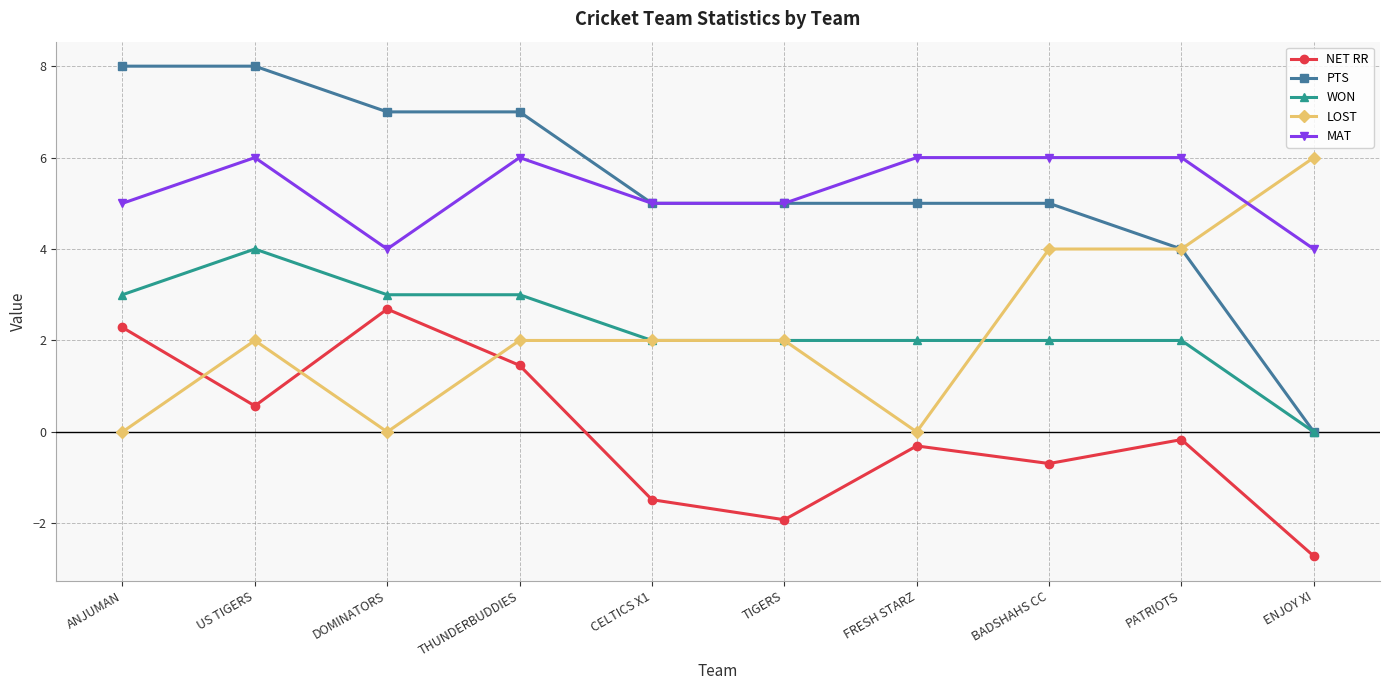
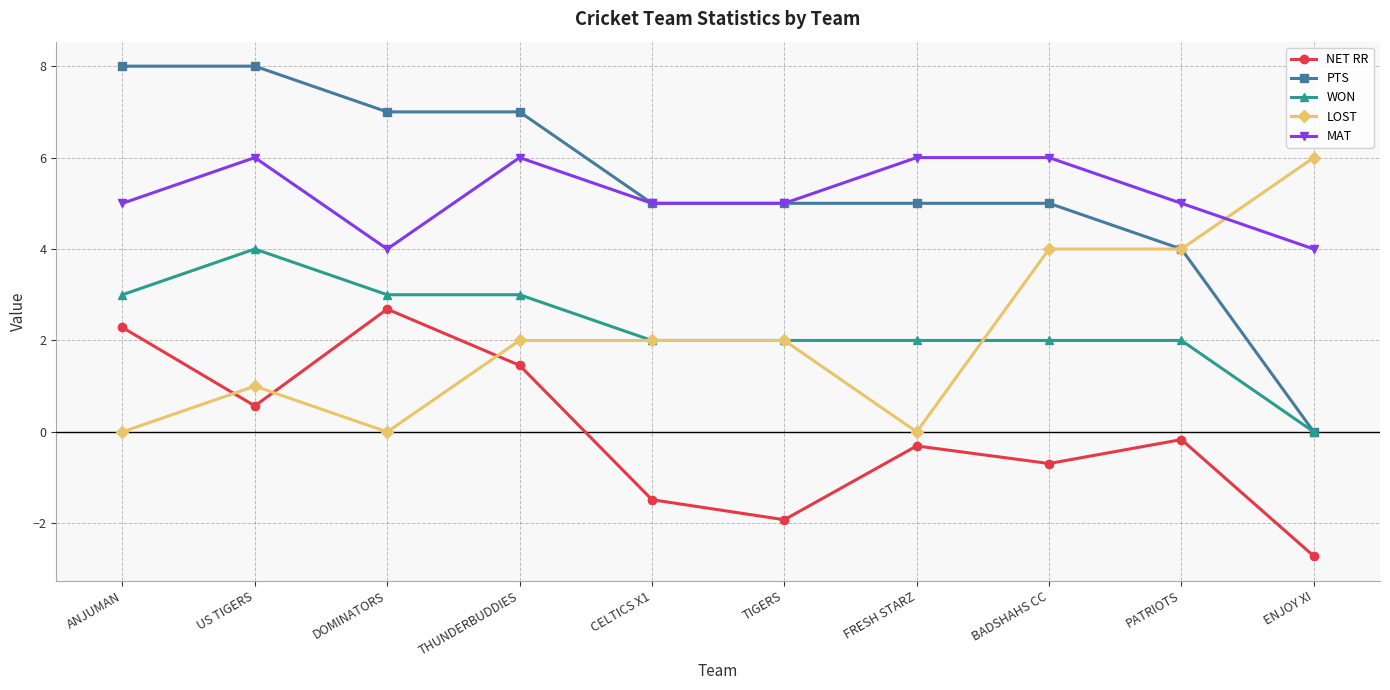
  {
    "NET RR": {
      "ANJUMAN": 2.3,
      "US TIGERS": 0.6,
      "DOMINATORS": 2.7,
      "THUNDERBUDDIES": 1.5,
      "CELTICS X1": -1.5,
      "TIGERS": -1.9,
      "FRESH STARZ": -0.3,
      "BADSHAHS CC": -0.7,
      "PATRIOTS": -0.2,
      "ENJOY XI": -2.7
    },
    "LOST": {
      "ANJUMAN": 0,
-     "US TIGERS": 2,
+     "US TIGERS": 1,
      "DOMINATORS": 0,
      "THUNDERBUDDIES": 2,
      "FRESH STARZ": 0,
      "BADSHAHS CC": 4,
      "ENJOY XI": 6
    },
    "MAT": {
      "ANJUMAN": 5,
      "US TIGERS": 6,
      "DOMINATORS": 4,
      "THUNDERBUDDIES": 6,
      "FRESH STARZ": 6,
      "BADSHAHS CC": 6,
-     "PATRIOTS": 6,
+     "PATRIOTS": 5,
      "ENJOY XI": 4
    }
  }
